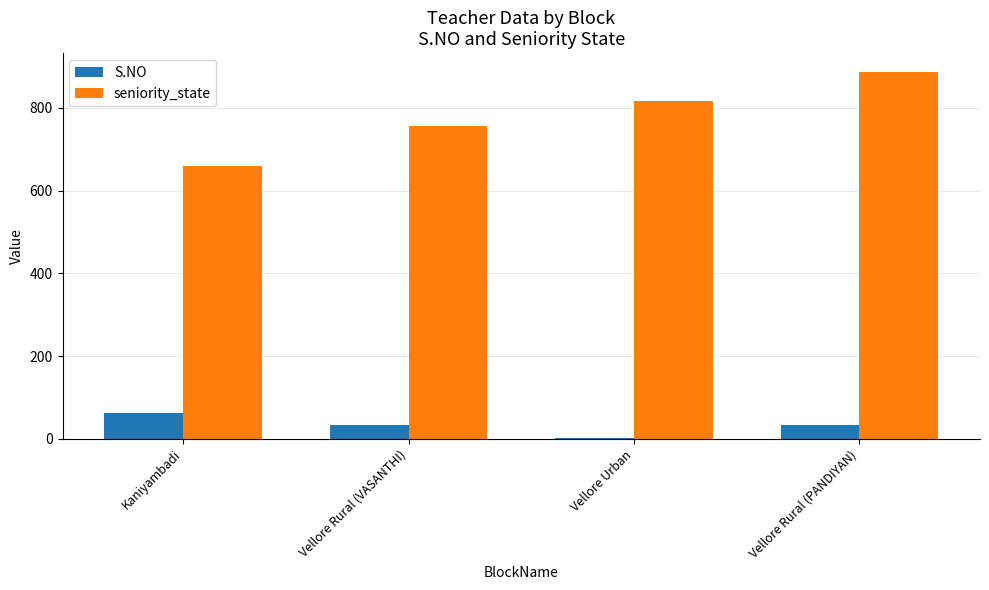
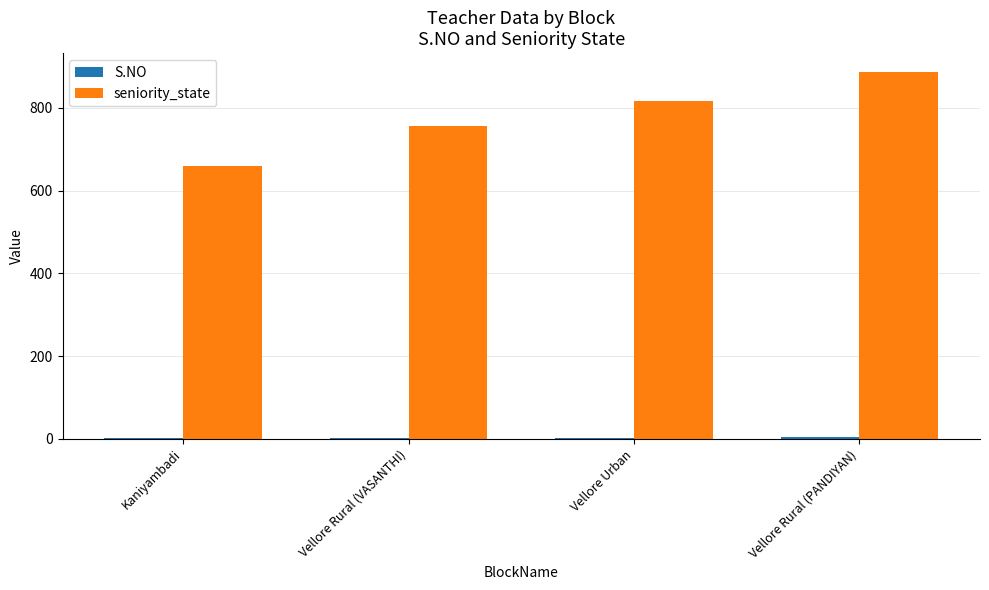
  {
    "S.NO": {
-     "Kaniyambadi": 60,
-     "Vellore Rural (VASANTHI)": 30,
-     "Vellore Rural (PANDIYAN)": 30
+     "Kaniyambadi": 0,
+     "Vellore Rural (VASANTHI)": 0,
+     "Vellore Rural (PANDIYAN)": 0
    },
    "seniority_state": {
      "Kaniyambadi": 660,
      "Vellore Rural (VASANTHI)": 760,
      "Vellore Urban": 820,
      "Vellore Rural (PANDIYAN)": 890
    }
  }
